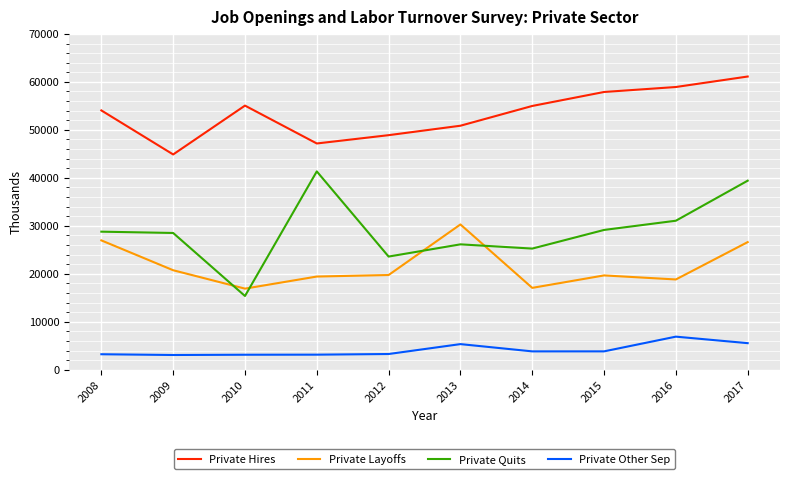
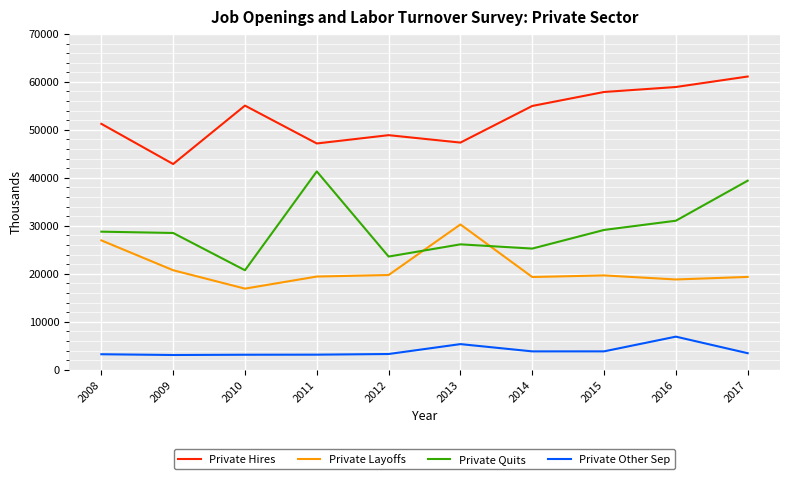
  {
    "Private Hires": {
-     "2008": 54000,
-     "2009": 45000,
+     "2008": 51000,
+     "2009": 43000,
      "2010": 55000,
      "2011": 47000,
      "2012": 49000,
-     "2013": 51000,
+     "2013": 47000,
      "2014": 55000,
      "2015": 58000,
      "2016": 59000,
      "2017": 61000
    },
    "Private Layoffs": {
      "2008": 27000,
      "2009": 21000,
      "2010": 17000,
      "2011": 19000,
      "2012": 20000,
      "2013": 30000,
-     "2014": 17000,
+     "2014": 19000,
      "2015": 20000,
      "2016": 19000,
-     "2017": 27000
+     "2017": 19000
    },
    "Private Quits": {
      "2008": 29000,
      "2009": 29000,
-     "2010": 15000,
+     "2010": 21000,
      "2011": 41000,
      "2012": 24000,
      "2013": 26000,
      "2014": 25000,
      "2015": 29000,
      "2016": 31000,
      "2017": 39000
    },
    "Private Other Sep": {
      "2008": 3000,
      "2009": 3000,
      "2010": 3000,
      "2011": 3000,
      "2012": 3000,
      "2013": 5000,
      "2014": 4000,
      "2015": 4000,
      "2016": 7000,
-     "2017": 6000
+     "2017": 3000
    }
  }
